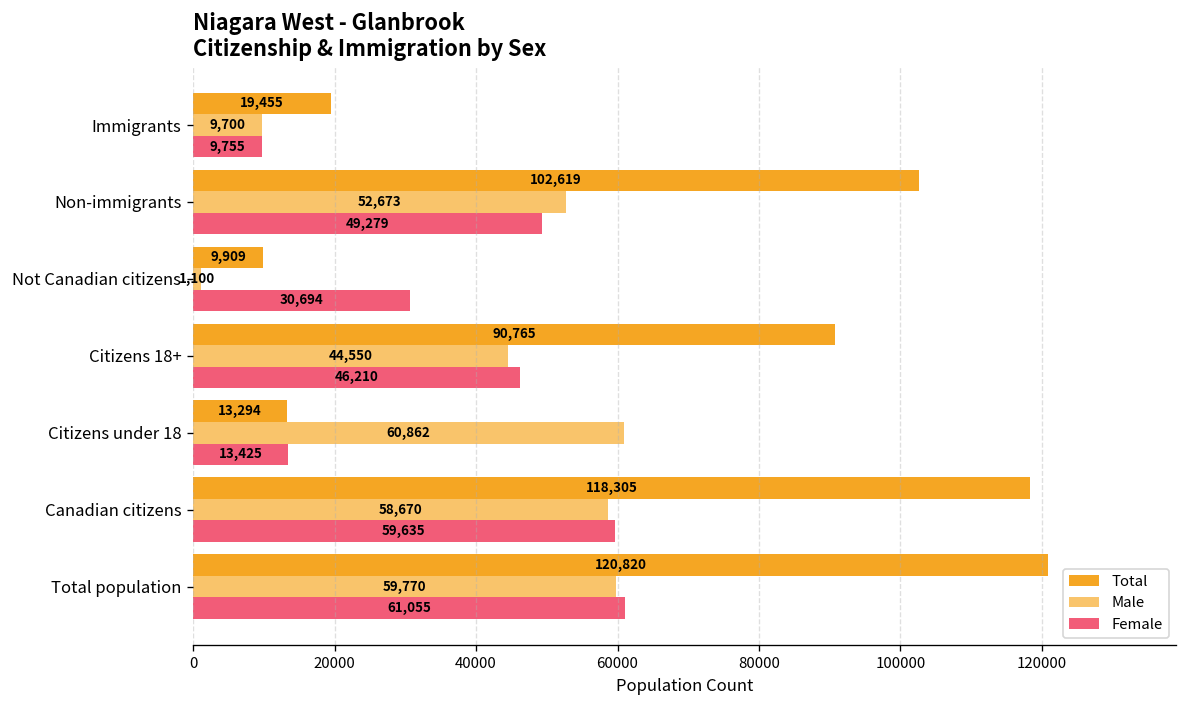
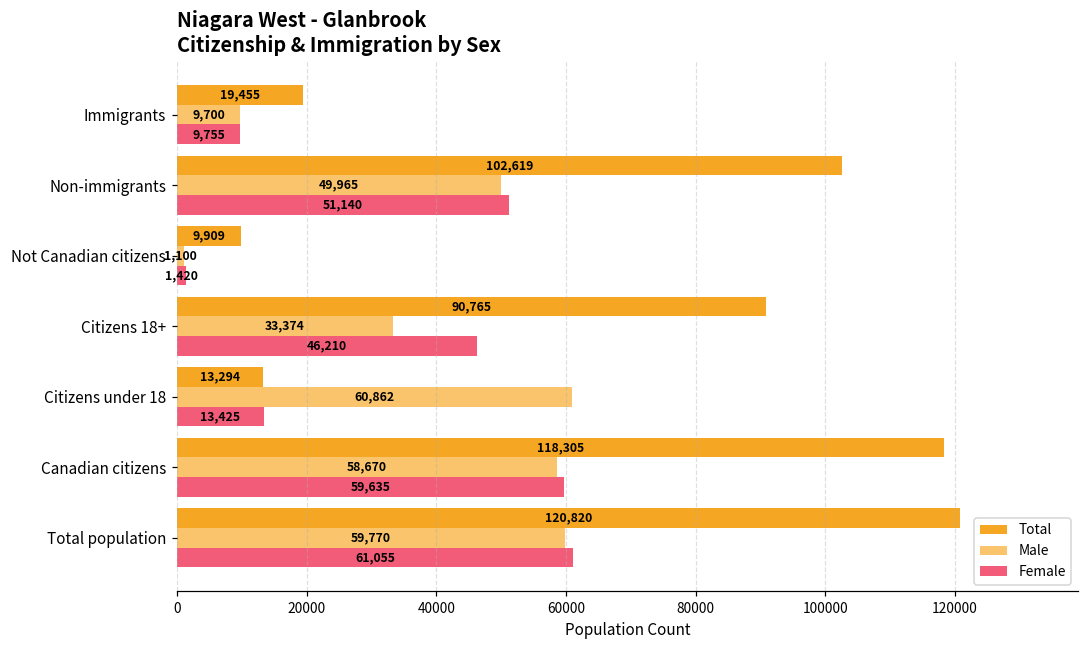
  {
    "Total": {
      "Immigrants": "19,455",
      "Non-immigrants": "102,619",
      "Not Canadian citizens": "9,909",
      "Citizens 18+": "90,765",
      "Citizens under 18": "13,294",
      "Canadian citizens": "118,305",
      "Total population": "120,820"
    },
    "Male": {
      "Immigrants": "9,700",
-     "Non-immigrants": "52,673",
+     "Non-immigrants": "49,965",
      "Not Canadian citizens": "1,100",
-     "Citizens 18+": "44,550",
+     "Citizens 18+": "33,374",
      "Citizens under 18": "60,862",
      "Canadian citizens": "58,670",
      "Total population": "59,770"
    },
    "Female": {
      "Immigrants": "9,755",
-     "Non-immigrants": "49,279",
-     "Not Canadian citizens": "30,694",
+     "Non-immigrants": "51,140",
+     "Not Canadian citizens": "1,420",
      "Citizens 18+": "46,210",
      "Citizens under 18": "13,425",
      "Canadian citizens": "59,635",
      "Total population": "61,055"
    }
  }
